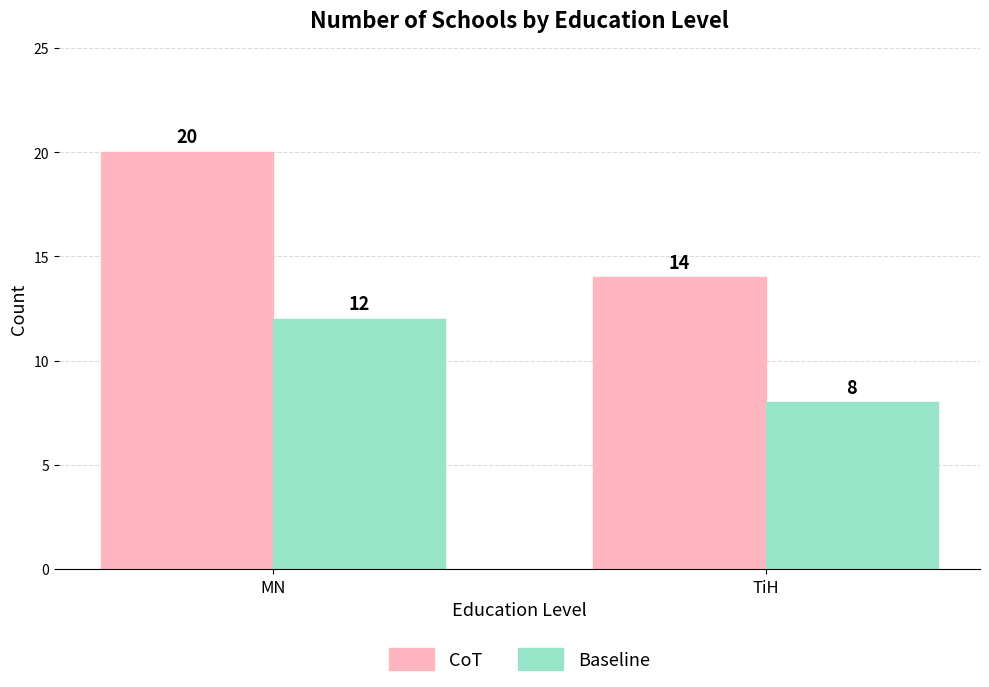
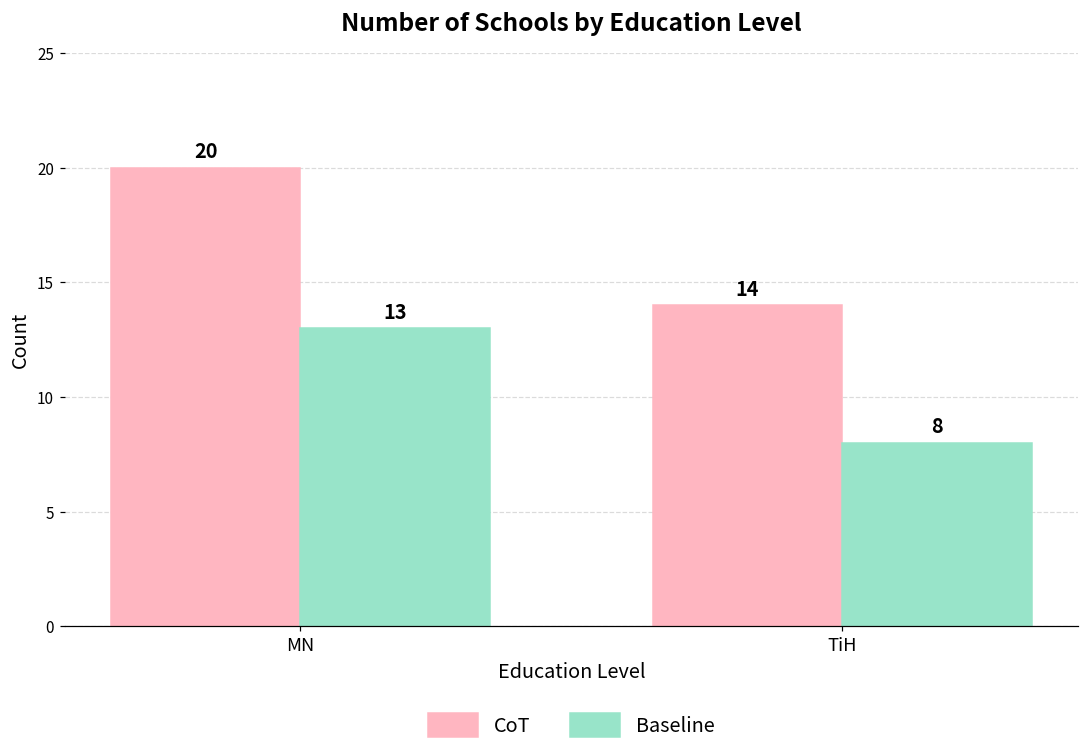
  {
    "CoT": {
      "MN": 20,
      "TiH": 14
    },
    "Baseline": {
-     "MN": 12,
+     "MN": 13,
      "TiH": 8
    }
  }
